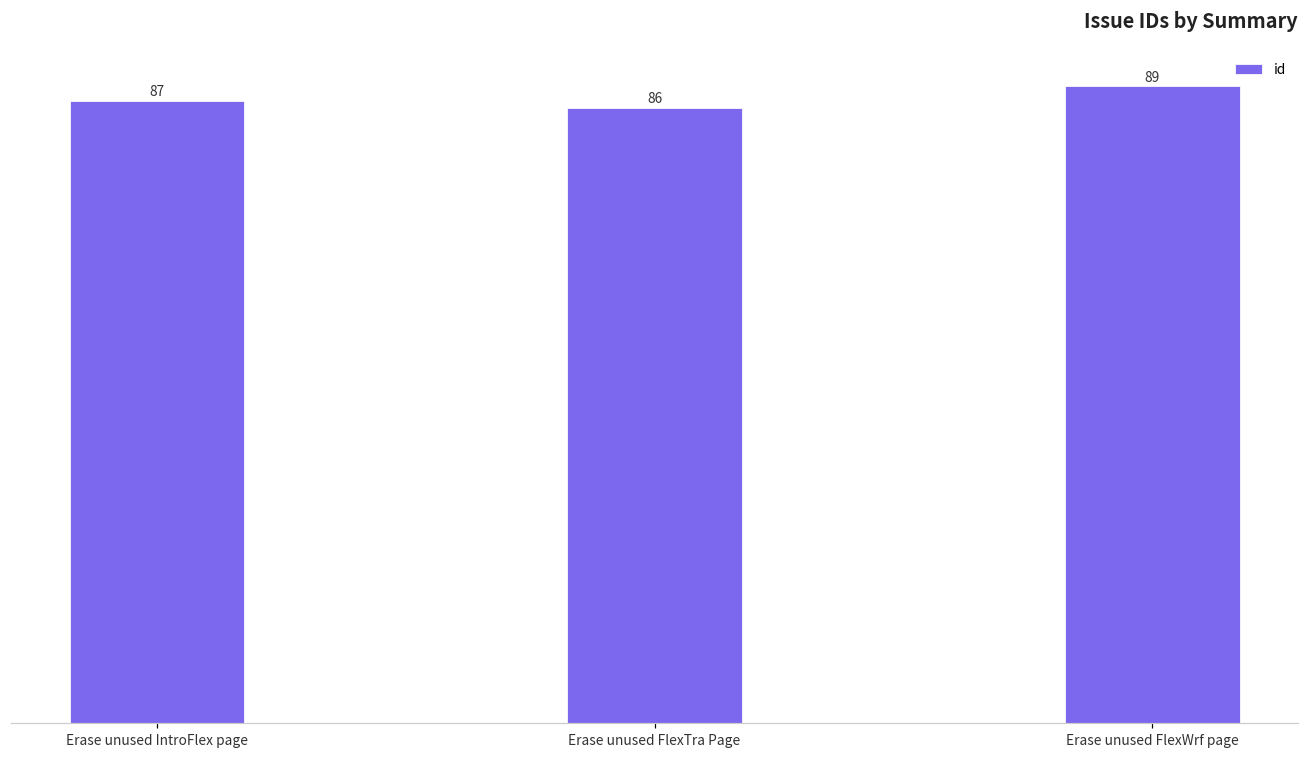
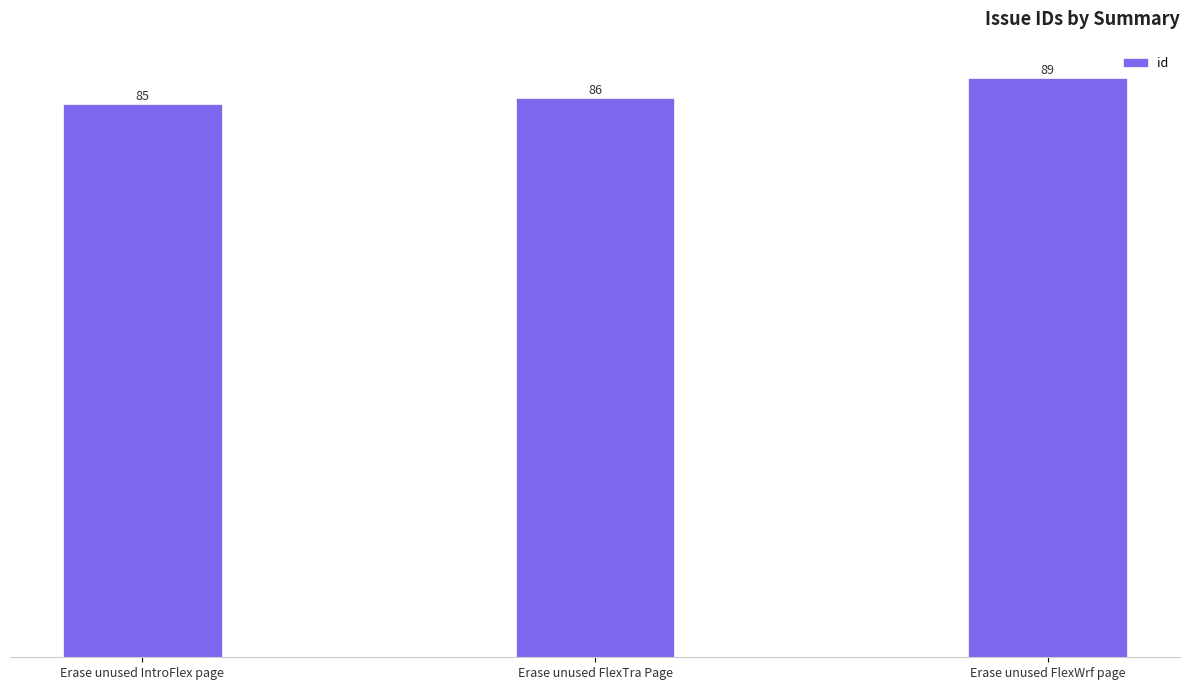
  {
-   "Erase unused IntroFlex page": 87,
+   "Erase unused IntroFlex page": 85,
    "Erase unused FlexTra Page": 86,
    "Erase unused FlexWrf page": 89
  }
